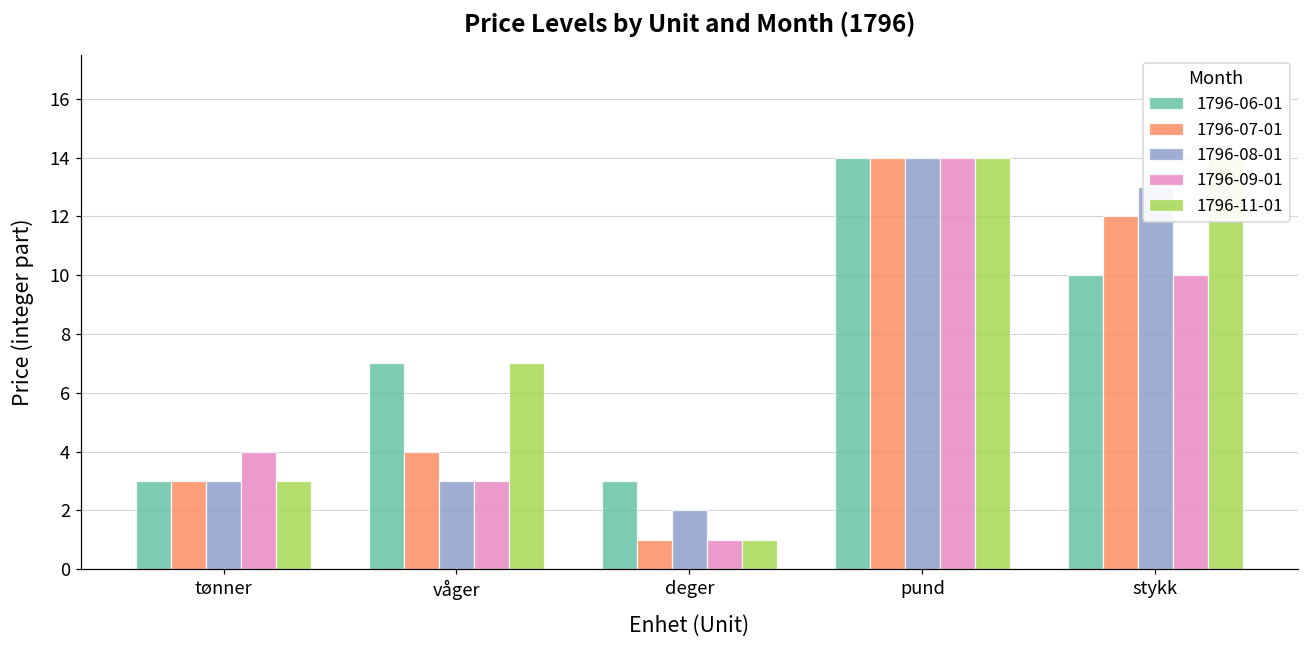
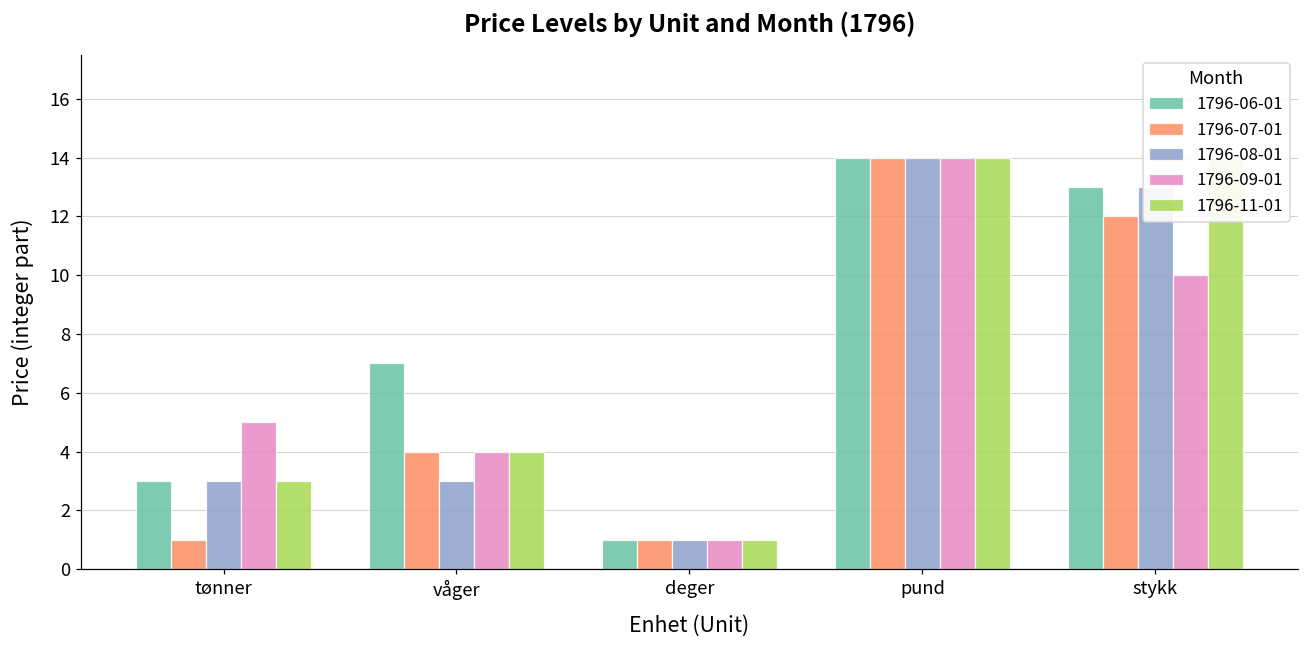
  {
    "1796-06-01": {
      "tønner": 3,
      "våger": 7,
-     "deger": 3,
+     "deger": 1,
      "pund": 14,
-     "stykk": 10
+     "stykk": 13
    },
    "1796-07-01": {
-     "tønner": 3,
+     "tønner": 1,
      "våger": 4,
      "deger": 1,
      "pund": 14,
      "stykk": 12
    },
    "1796-08-01": {
      "tønner": 3,
      "våger": 3,
-     "deger": 2,
+     "deger": 1,
      "pund": 14
    },
    "1796-09-01": {
-     "tønner": 4,
-     "våger": 3,
+     "tønner": 5,
+     "våger": 4,
      "deger": 1,
      "pund": 14,
      "stykk": 10
    },
    "1796-11-01": {
      "tønner": 3,
-     "våger": 7,
+     "våger": 4,
      "deger": 1,
      "pund": 14
    }
  }
